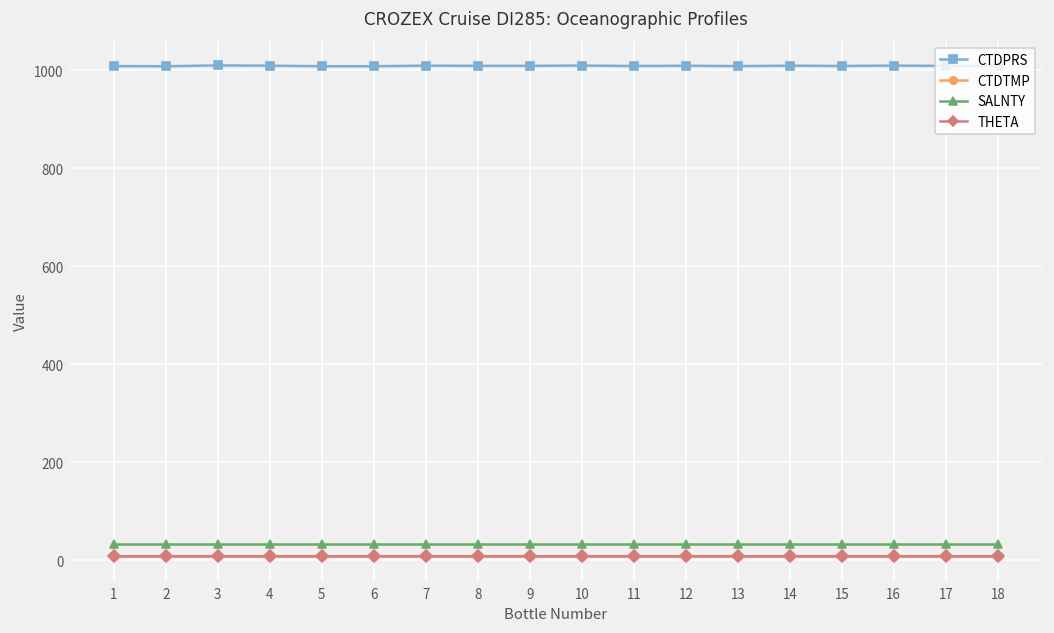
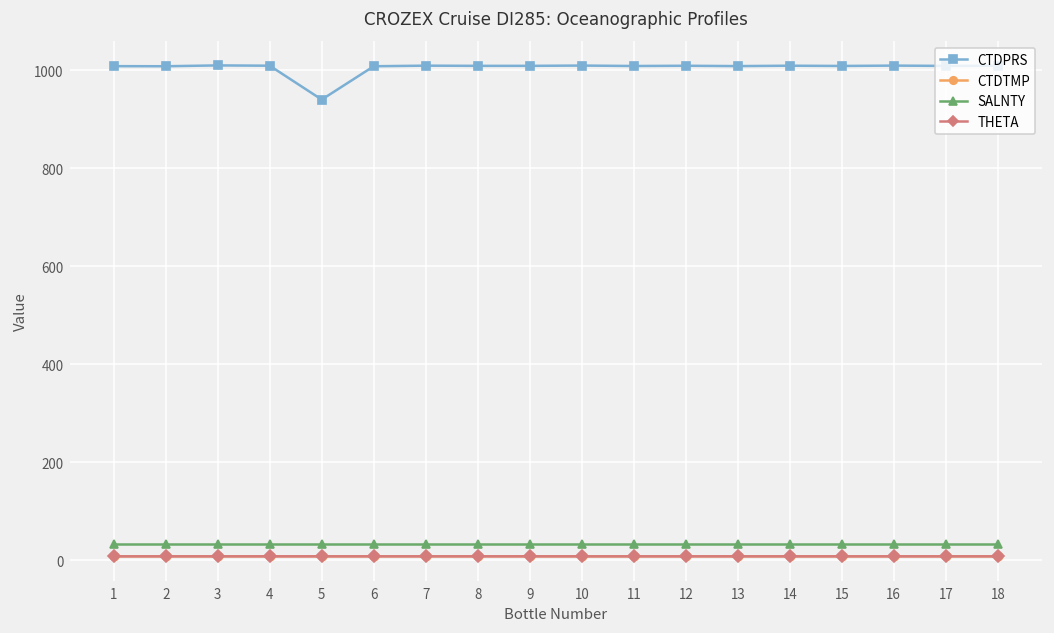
  {
    "CTDPRS": {
      "1": 1010,
      "2": 1010,
      "3": 1010,
      "4": 1010,
-     "5": 1010,
+     "5": 940,
      "6": 1010,
      "7": 1010,
      "8": 1010,
      "9": 1010,
      "10": 1010,
      "11": 1010,
      "12": 1010,
      "13": 1010,
      "14": 1010,
      "15": 1010,
      "16": 1010
    },
    "THETA": {
      "1": 10,
      "2": 10,
      "3": 10,
      "4": 10,
      "5": 10,
      "6": 10,
      "7": 10,
      "8": 10,
      "9": 10,
      "10": 10,
      "11": 10,
      "12": 10,
      "13": 10,
      "14": 10,
      "15": 10,
      "16": 10,
      "17": 10,
      "18": 10
    },
    "SALNTY": {
      "1": 30,
      "2": 30,
      "3": 30,
      "4": 30,
      "5": 30,
      "6": 30,
      "7": 30,
      "8": 30,
      "9": 30,
      "10": 30,
      "11": 30,
      "12": 30,
      "13": 30,
      "14": 30,
      "15": 30,
      "16": 30,
      "17": 30,
      "18": 30
    }
  }
